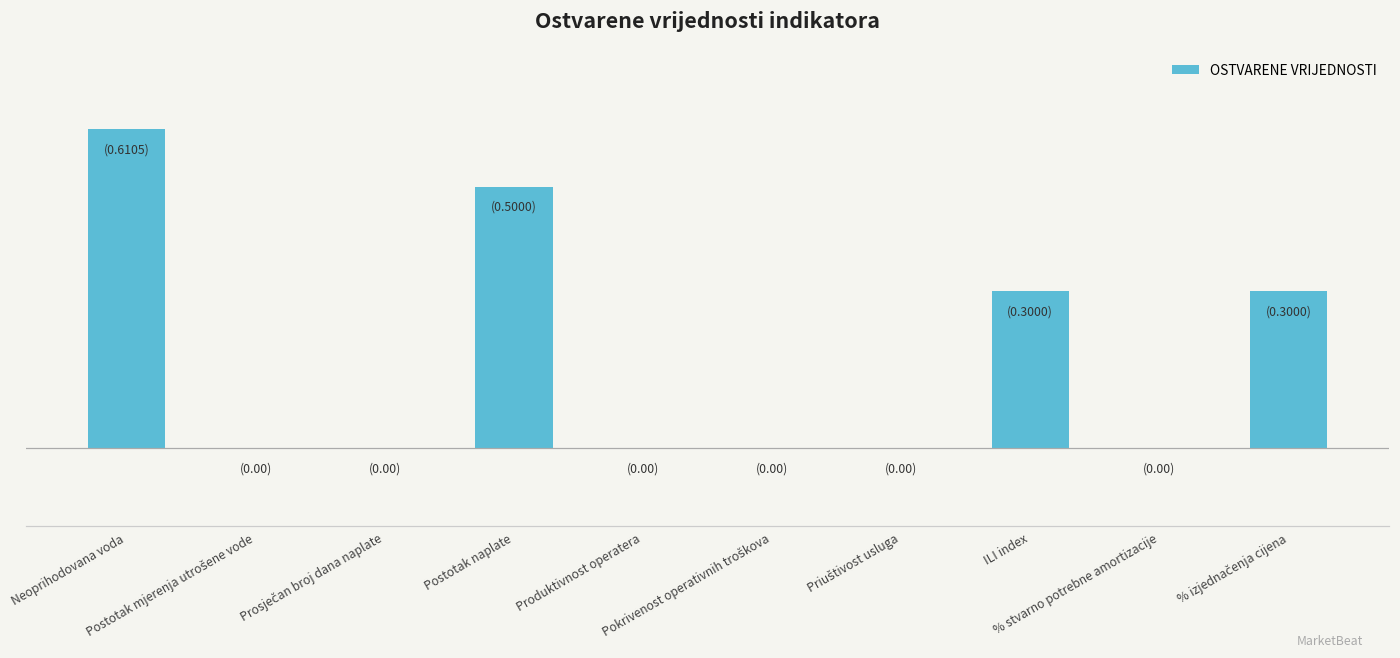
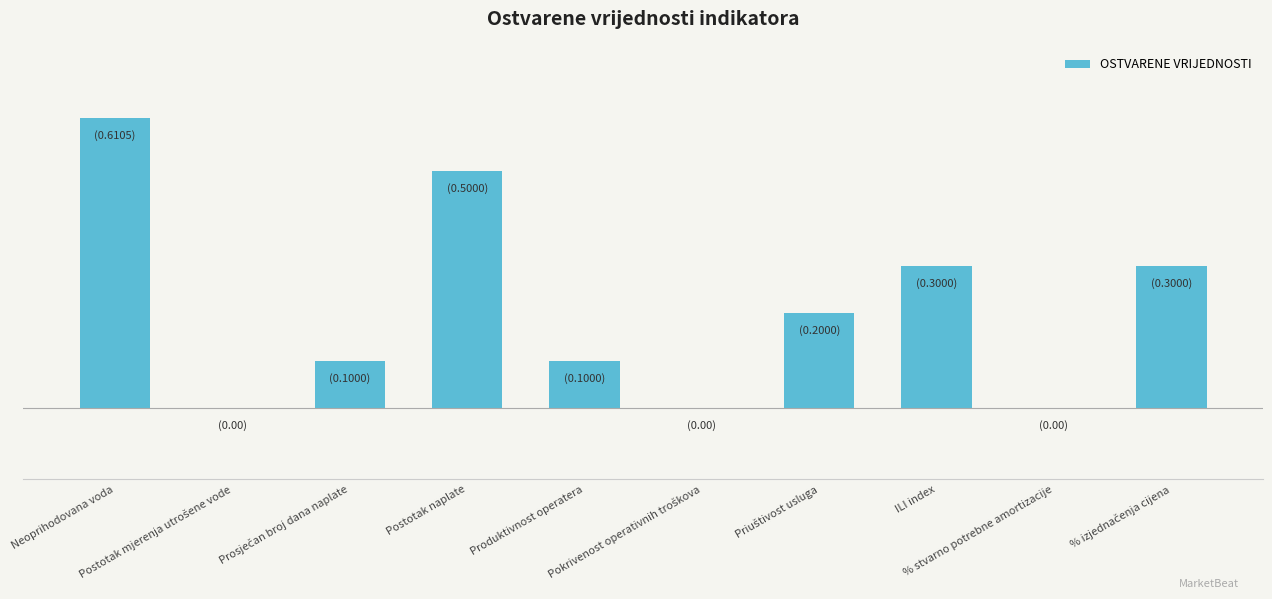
  {
    "Neoprihodovana voda": "(0.6105)",
    "Postotak mjerenja utrošene vode": "(0.00)",
-   "Prosječan broj dana naplate": "(0.00)",
+   "Prosječan broj dana naplate": "(0.1000)",
    "Postotak naplate": "(0.5000)",
-   "Produktivnost operatera": "(0.00)",
+   "Produktivnost operatera": "(0.1000)",
    "Pokrivenost operativnih troškova": "(0.00)",
-   "Priuštivost usluga": "(0.00)",
+   "Priuštivost usluga": "(0.2000)",
    "ILI index": "(0.3000)",
    "% stvarno potrebne amortizacije": "(0.00)",
    "% izjednačenja cijena": "(0.3000)"
  }
